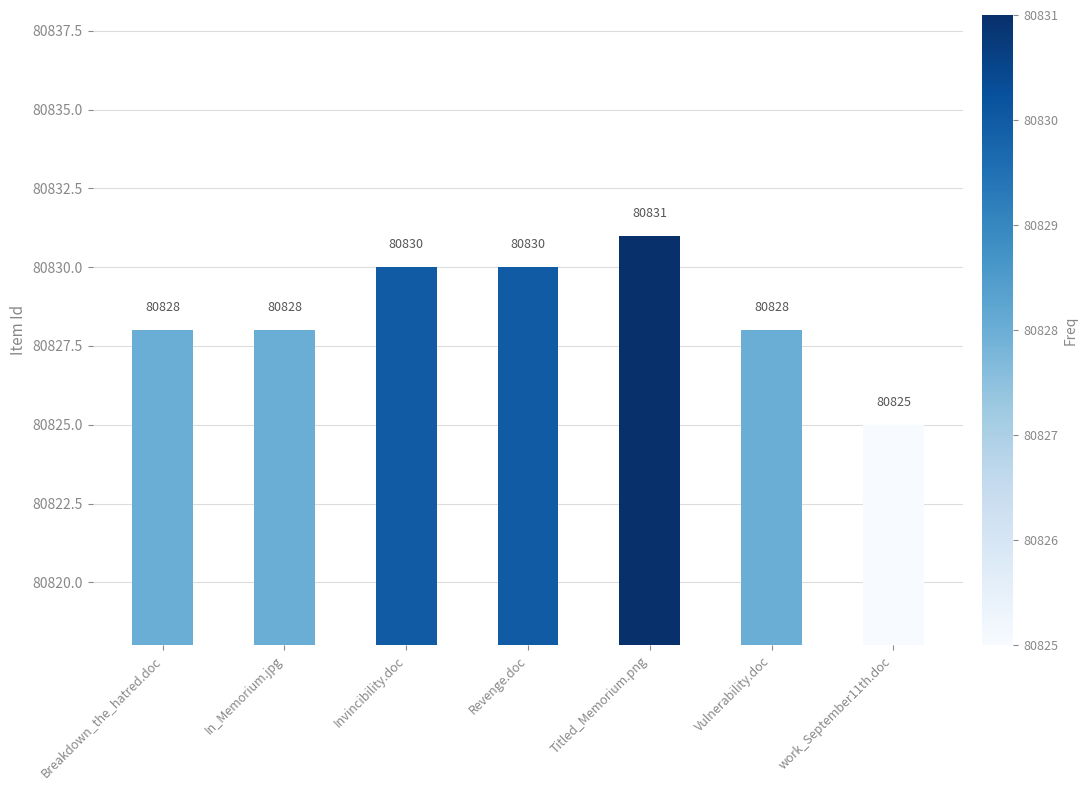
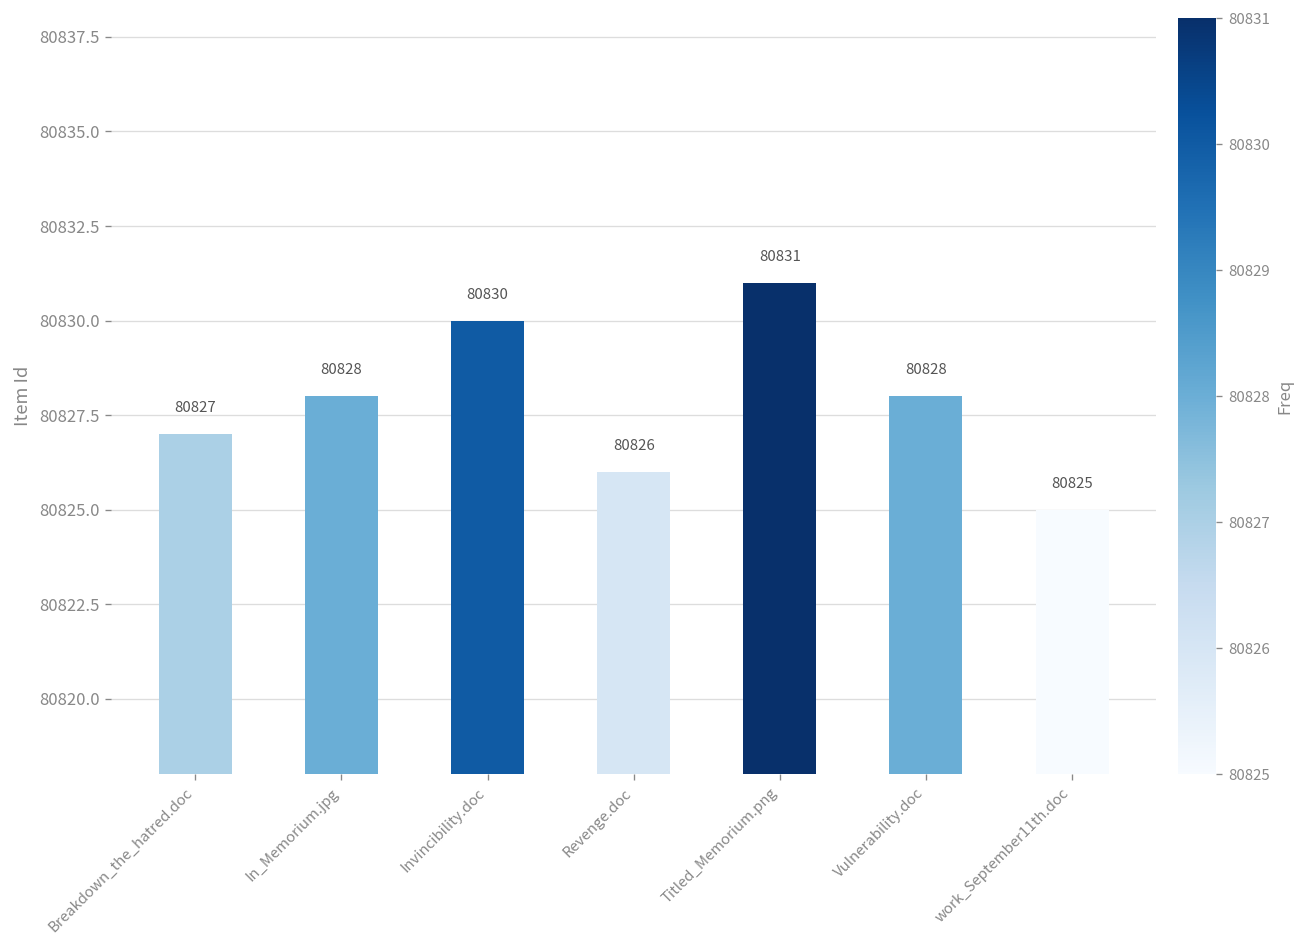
  {
-   "Breakdown_the_hatred.doc": 80828,
+   "Breakdown_the_hatred.doc": 80827,
    "In_Memorium.jpg": 80828,
    "Invincibility.doc": 80830,
-   "Revenge.doc": 80830,
+   "Revenge.doc": 80826,
    "Titled_Memorium.png": 80831,
    "Vulnerability.doc": 80828,
    "work_September11th.doc": 80825
  }
